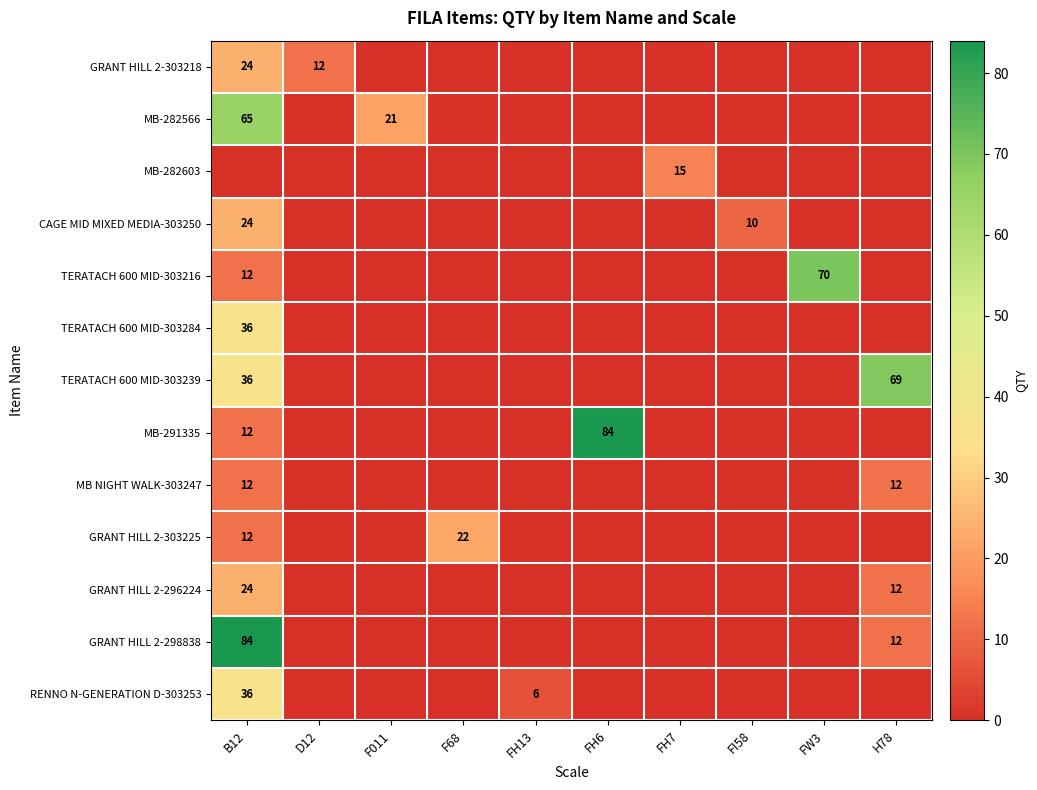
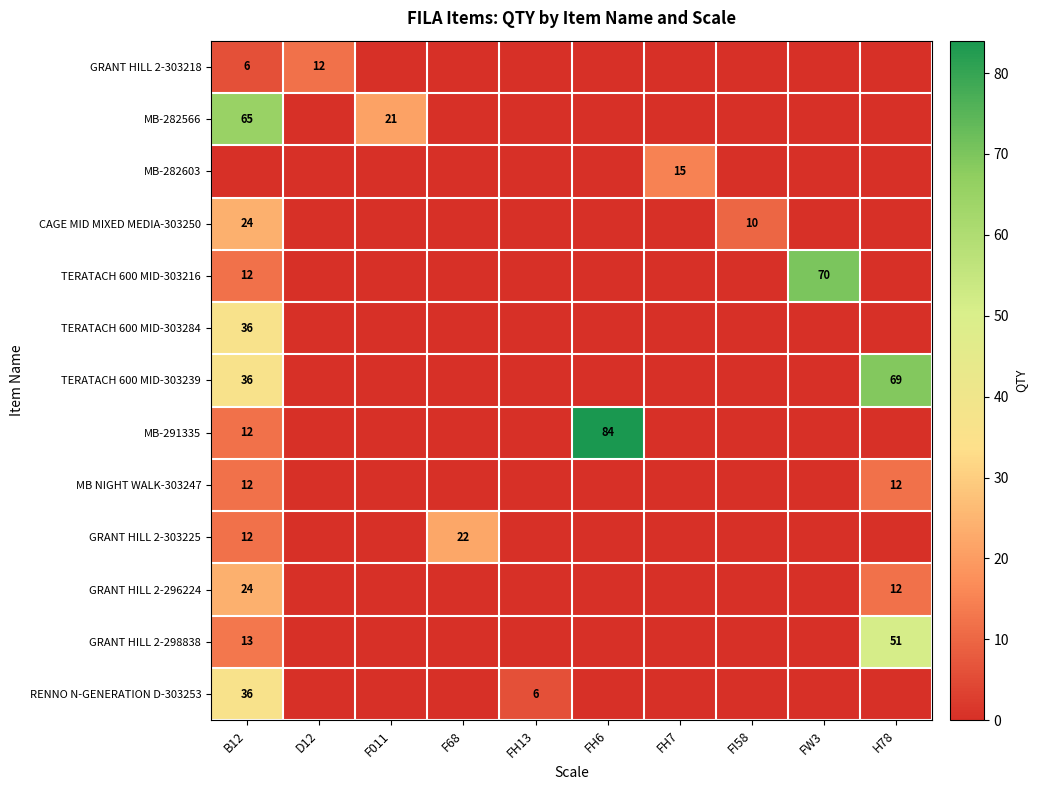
  {
    "GRANT HILL 2-303218": {
-     "B12": 24,
+     "B12": 6,
      "D12": 12
    },
    "MB-282566": {
      "B12": 65,
      "F011": 21
    },
    "MB-282603": {
      "FH7": 15
    },
    "CAGE MID MIXED MEDIA-303250": {
      "B12": 24,
      "FI58": 10
    },
    "TERATACH 600 MID-303216": {
      "B12": 12,
      "FW3": 70
    },
    "TERATACH 600 MID-303284": {
      "B12": 36
    },
    "TERATACH 600 MID-303239": {
      "B12": 36,
      "H78": 69
    },
    "MB-291335": {
      "B12": 12,
      "FH6": 84
    },
    "MB NIGHT WALK-303247": {
      "B12": 12,
      "H78": 12
    },
    "GRANT HILL 2-303225": {
      "B12": 12,
      "F68": 22
    },
    "GRANT HILL 2-296224": {
      "B12": 24,
      "H78": 12
    },
    "GRANT HILL 2-298838": {
-     "B12": 84,
-     "H78": 12
+     "B12": 13,
+     "H78": 51
    },
    "RENNO N-GENERATION D-303253": {
      "B12": 36,
      "FH13": 6
    }
  }
